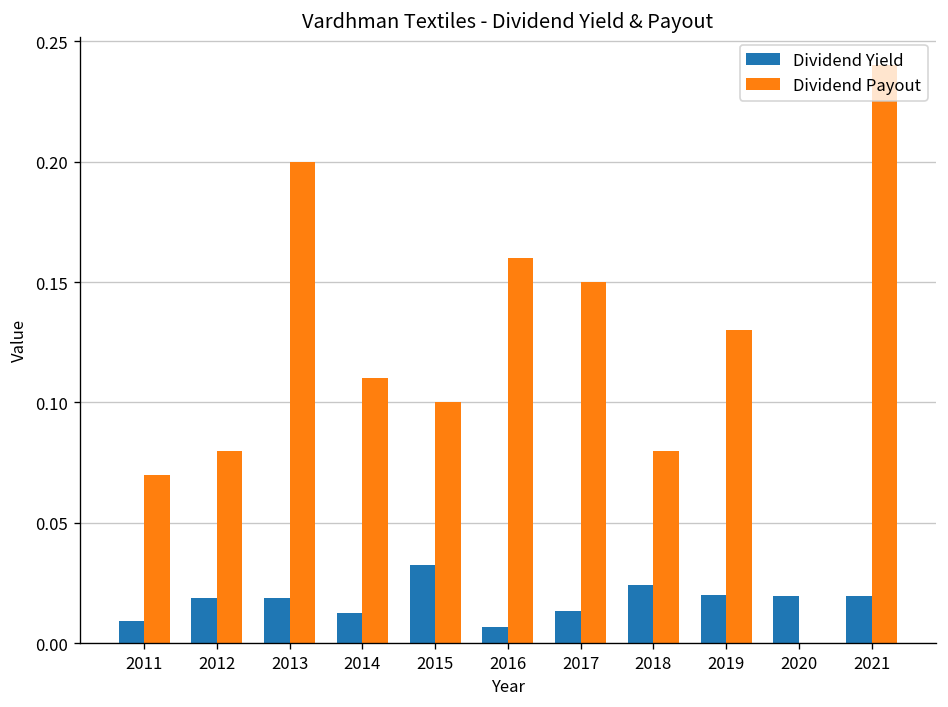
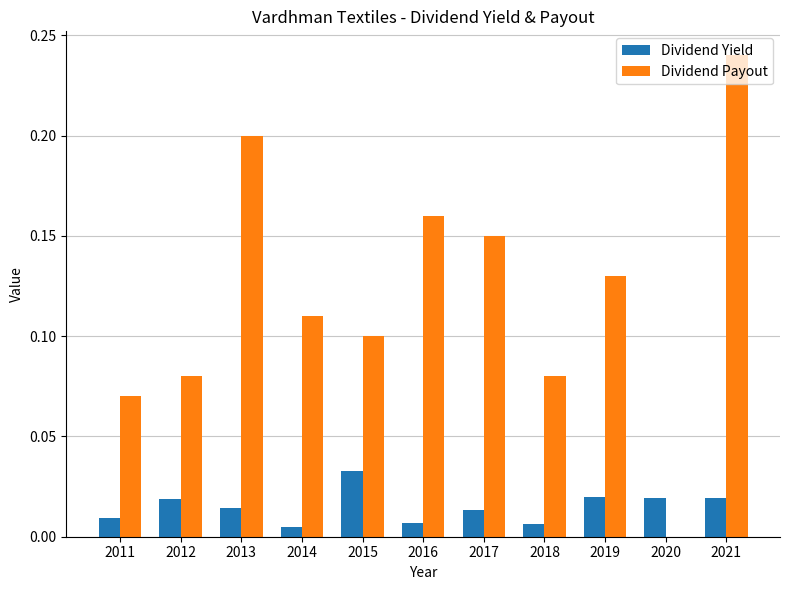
  {
    "Dividend Yield": {
      "2011": 0.009,
      "2012": 0.019,
-     "2013": 0.019,
-     "2014": 0.013,
+     "2013": 0.014,
+     "2014": 0.005,
      "2015": 0.033,
      "2016": 0.007,
      "2017": 0.013,
-     "2018": 0.024,
+     "2018": 0.006,
      "2019": 0.020,
      "2020": 0.019,
      "2021": 0.019
    },
    "Dividend Payout": {
      "2011": 0.070,
      "2012": 0.080,
      "2013": 0.200,
      "2014": 0.110,
      "2015": 0.100,
      "2016": 0.160,
      "2017": 0.150,
      "2018": 0.080,
      "2019": 0.130,
      "2020": 0.000
    }
  }
